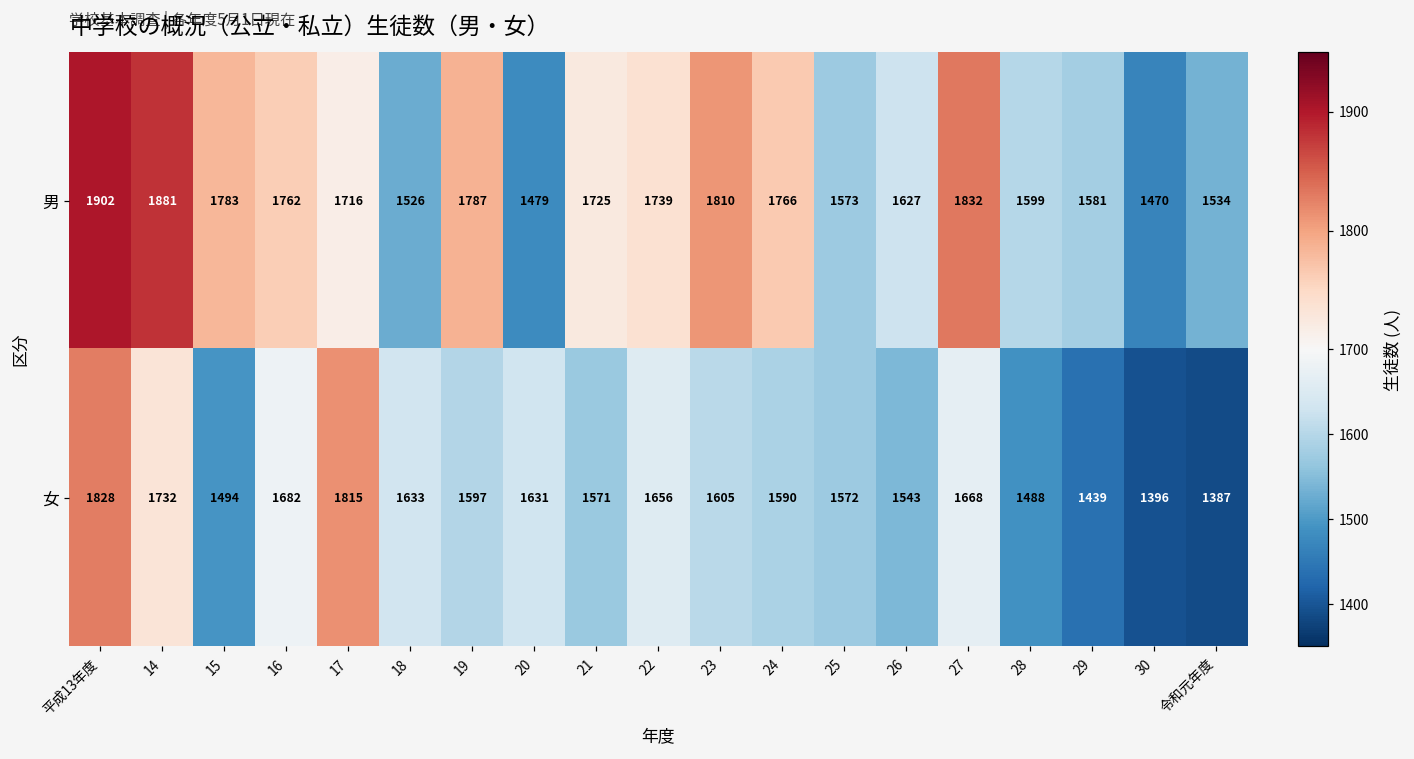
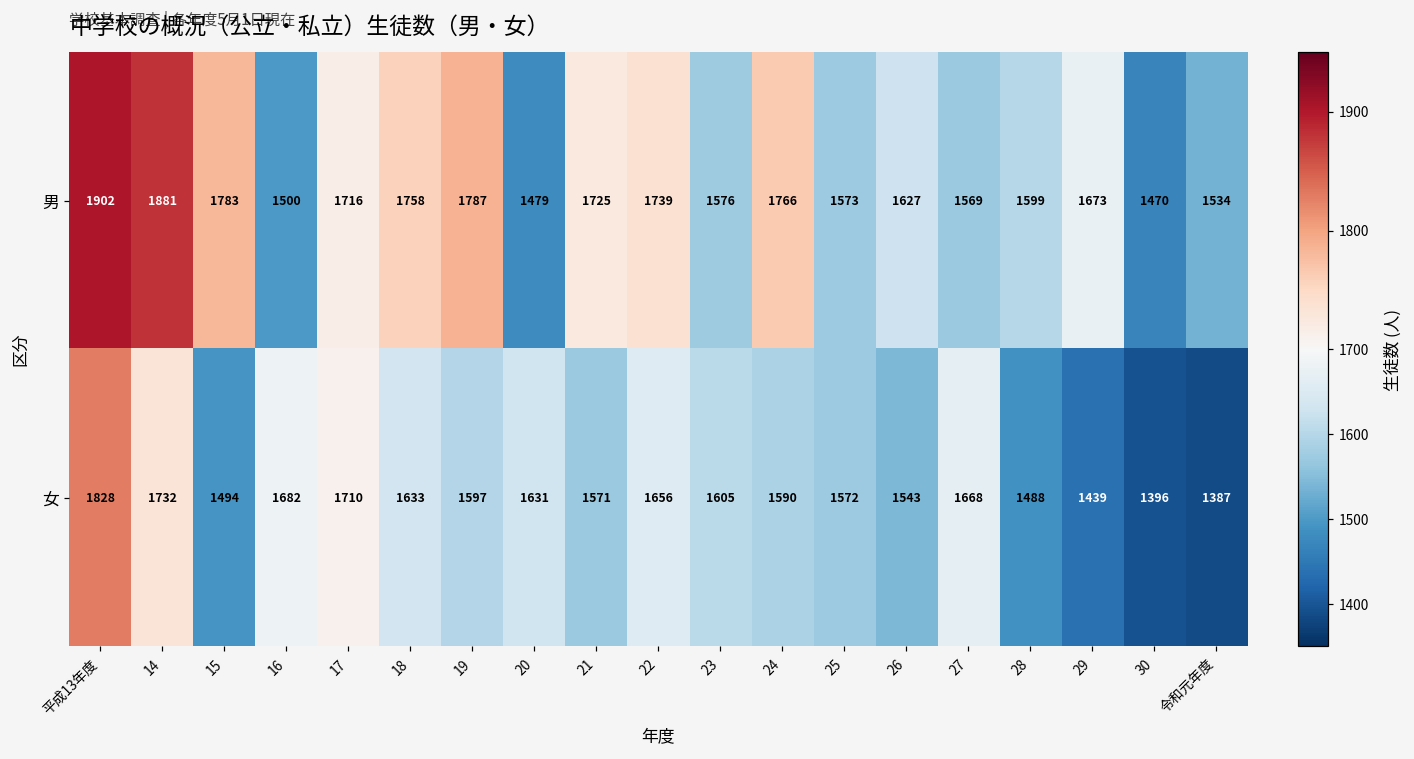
  {
    "男": {
      "平成13年度": 1902,
      "14": 1881,
      "15": 1783,
-     "16": 1762,
+     "16": 1500,
      "17": 1716,
-     "18": 1526,
+     "18": 1758,
      "19": 1787,
      "20": 1479,
      "21": 1725,
      "22": 1739,
-     "23": 1810,
+     "23": 1576,
      "24": 1766,
      "25": 1573,
      "26": 1627,
-     "27": 1832,
+     "27": 1569,
      "28": 1599,
-     "29": 1581,
+     "29": 1673,
      "30": 1470,
      "令和元年度": 1534
    },
    "女": {
      "平成13年度": 1828,
      "14": 1732,
      "15": 1494,
      "16": 1682,
-     "17": 1815,
+     "17": 1710,
      "18": 1633,
      "19": 1597,
      "20": 1631,
      "21": 1571,
      "22": 1656,
      "23": 1605,
      "24": 1590,
      "25": 1572,
      "26": 1543,
      "27": 1668,
      "28": 1488,
      "29": 1439,
      "30": 1396,
      "令和元年度": 1387
    }
  }
